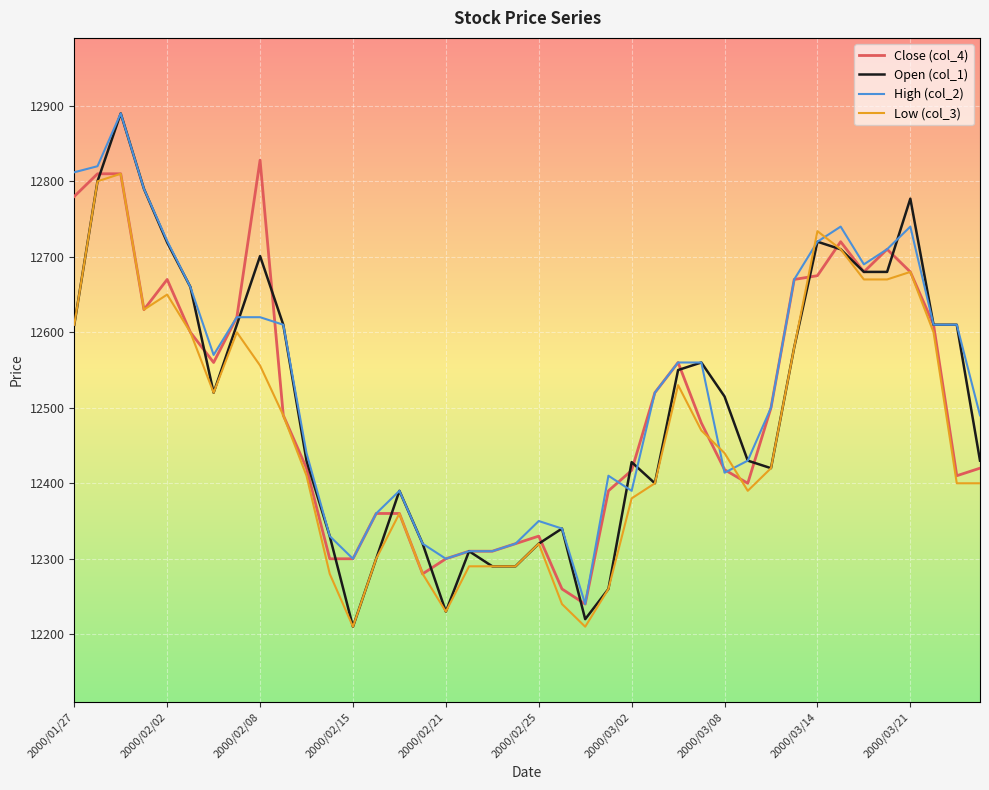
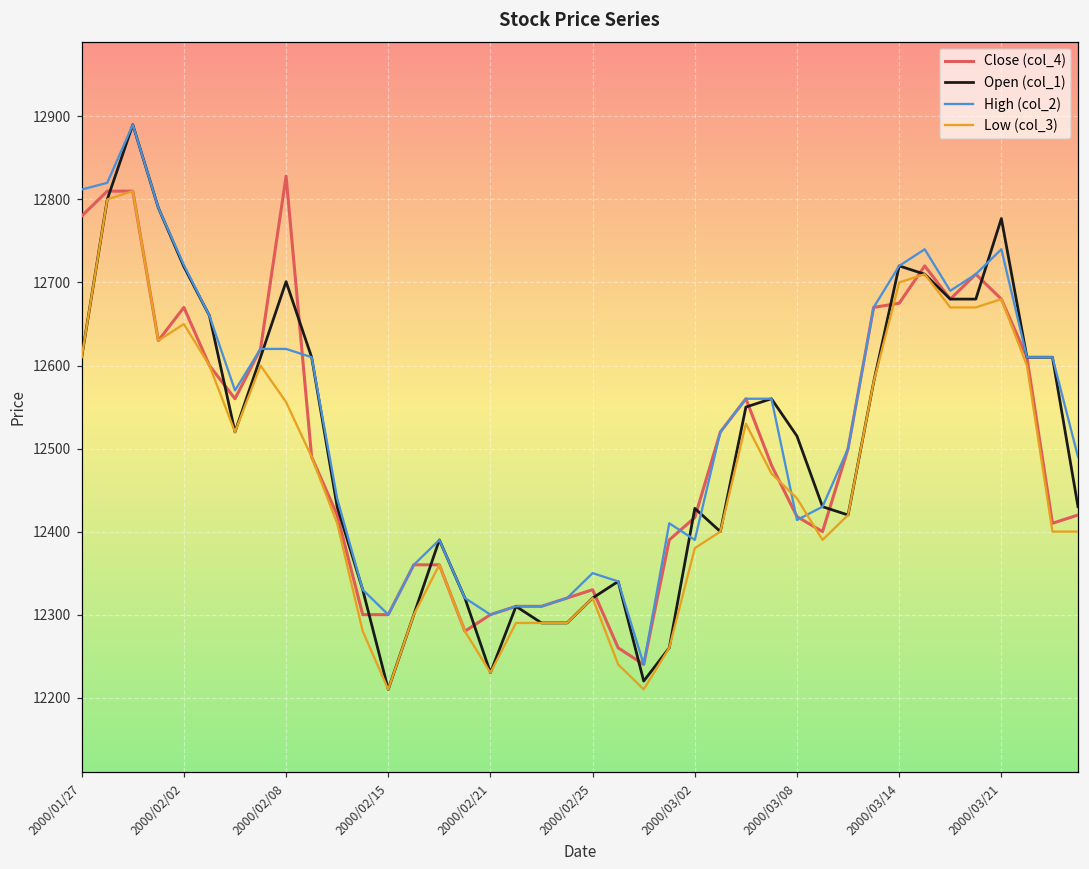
  {
    "Close (col_4)": {
      "2000/01/27": 12780,
      "2000/02/02": 12670,
      "2000/02/08": 12830,
      "2000/02/25": 12330,
      "2000/03/02": 12420,
      "2000/03/08": 12420,
      "2000/03/14": 12680
    },
    "Open (col_1)": {
      "2000/02/08": 12700,
      "2000/03/02": 12430,
      "2000/03/08": 12520,
      "2000/03/21": 12780
    },
    "High (col_2)": {
      "2000/01/27": 12810,
      "2000/02/08": 12620,
      "2000/02/25": 12350,
      "2000/03/02": 12390,
      "2000/03/08": 12410,
      "2000/03/21": 12740
    },
    "Low (col_3)": {
      "2000/02/02": 12650,
      "2000/02/08": 12560,
      "2000/03/02": 12380,
      "2000/03/08": 12440,
-     "2000/03/14": 12730
+     "2000/03/14": 12700
    }
  }
